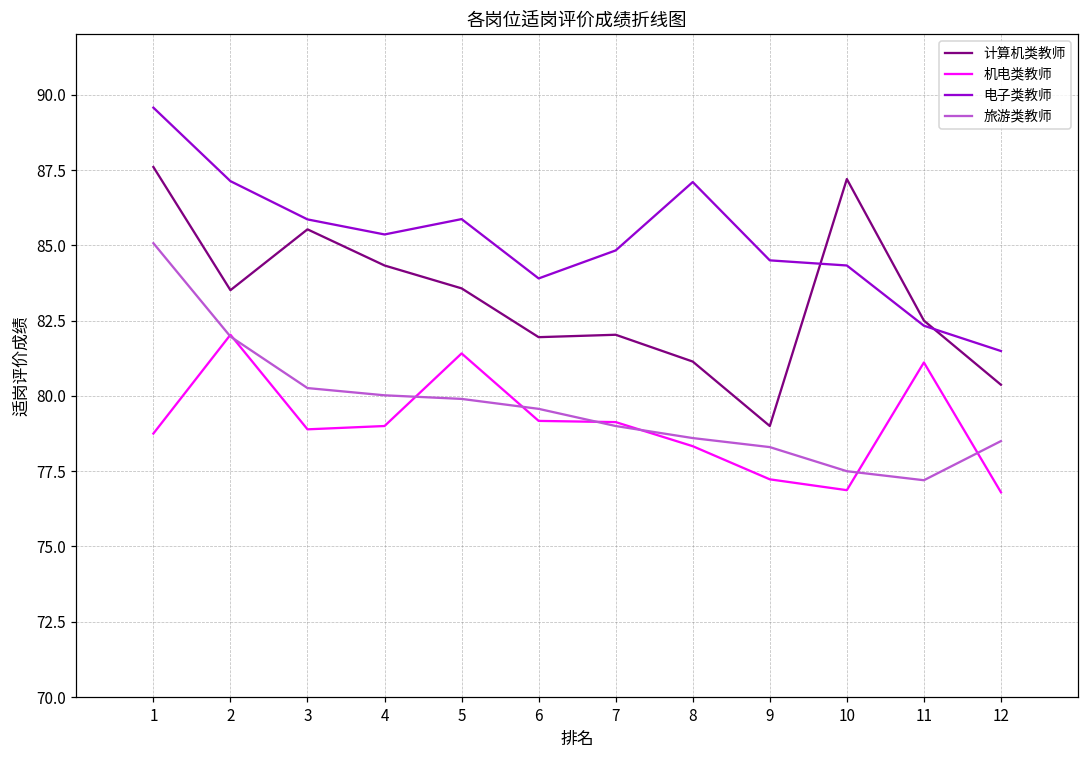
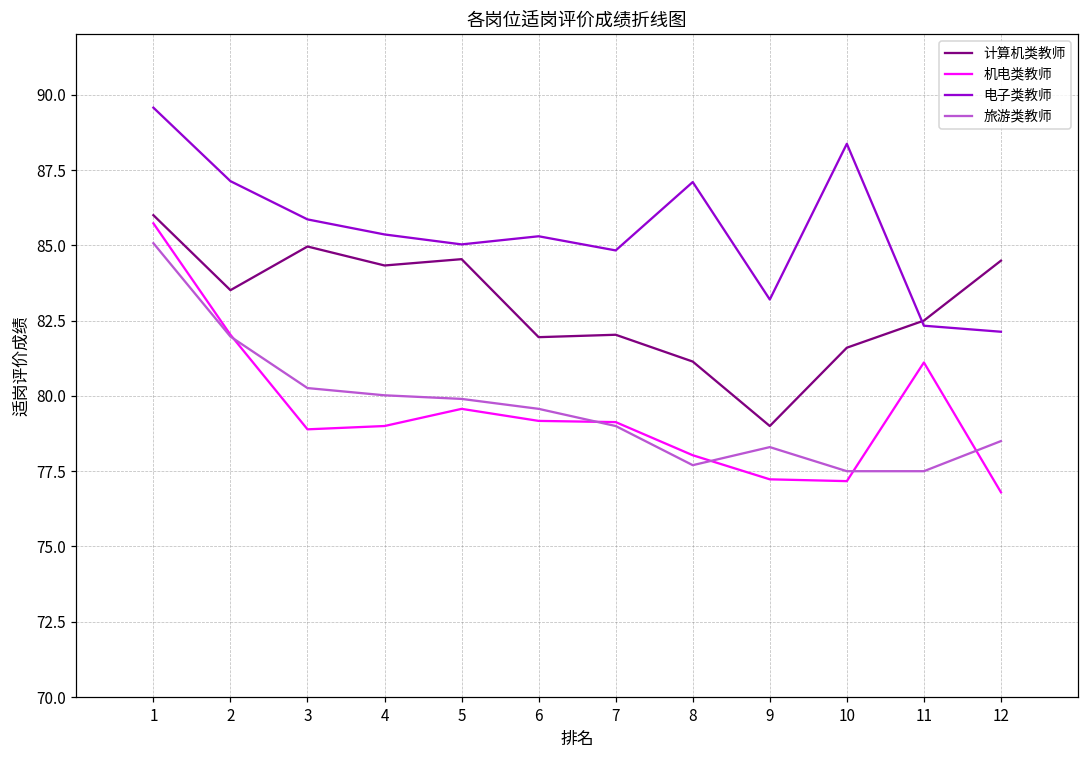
  {
    "计算机类教师": {
-     "1": 87.6,
+     "1": 86.0,
      "2": 83.5,
-     "3": 85.5,
+     "3": 85.0,
      "4": 84.3,
-     "5": 83.6,
+     "5": 84.5,
      "6": 82.0,
      "7": 82.0,
      "8": 81.1,
      "9": 79.0,
-     "10": 87.2,
+     "10": 81.6,
      "11": 82.5,
-     "12": 80.4
+     "12": 84.5
    },
    "机电类教师": {
-     "1": 78.8,
+     "1": 85.7,
      "3": 78.9,
      "4": 79.0,
-     "5": 81.4,
+     "5": 79.6,
      "6": 79.2,
      "7": 79.1,
-     "8": 78.3,
+     "8": 78.0,
      "9": 77.2,
-     "10": 76.9,
+     "10": 77.2,
      "11": 81.1,
      "12": 76.8
    },
    "电子类教师": {
      "1": 89.6,
      "2": 87.1,
      "3": 85.9,
      "4": 85.4,
-     "5": 85.9,
-     "6": 83.9,
+     "5": 85.0,
+     "6": 85.3,
      "7": 84.8,
      "8": 87.1,
-     "9": 84.5,
-     "10": 84.3,
+     "9": 83.2,
+     "10": 88.4,
      "11": 82.3,
-     "12": 81.5
+     "12": 82.1
    },
    "旅游类教师": {
      "1": 85.1,
      "3": 80.3,
      "4": 80.0,
      "5": 79.9,
      "6": 79.6,
      "7": 79.0,
-     "8": 78.6,
+     "8": 77.7,
      "9": 78.3,
      "10": 77.5,
-     "11": 77.2,
+     "11": 77.5,
      "12": 78.5
    }
  }
